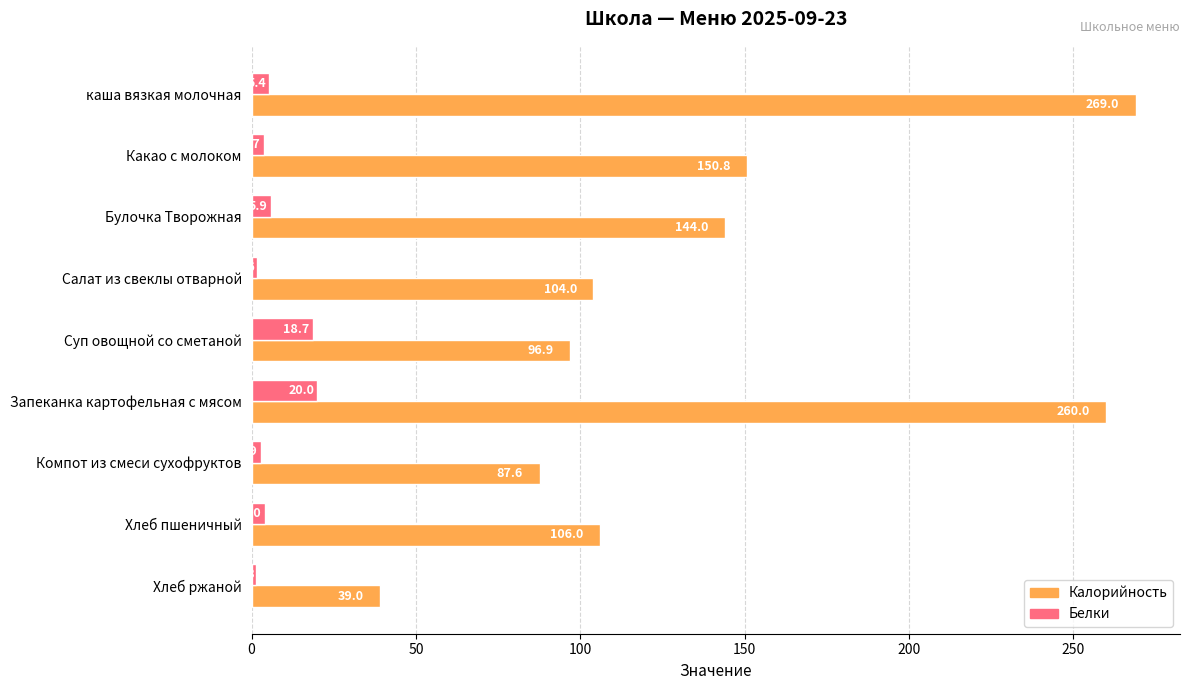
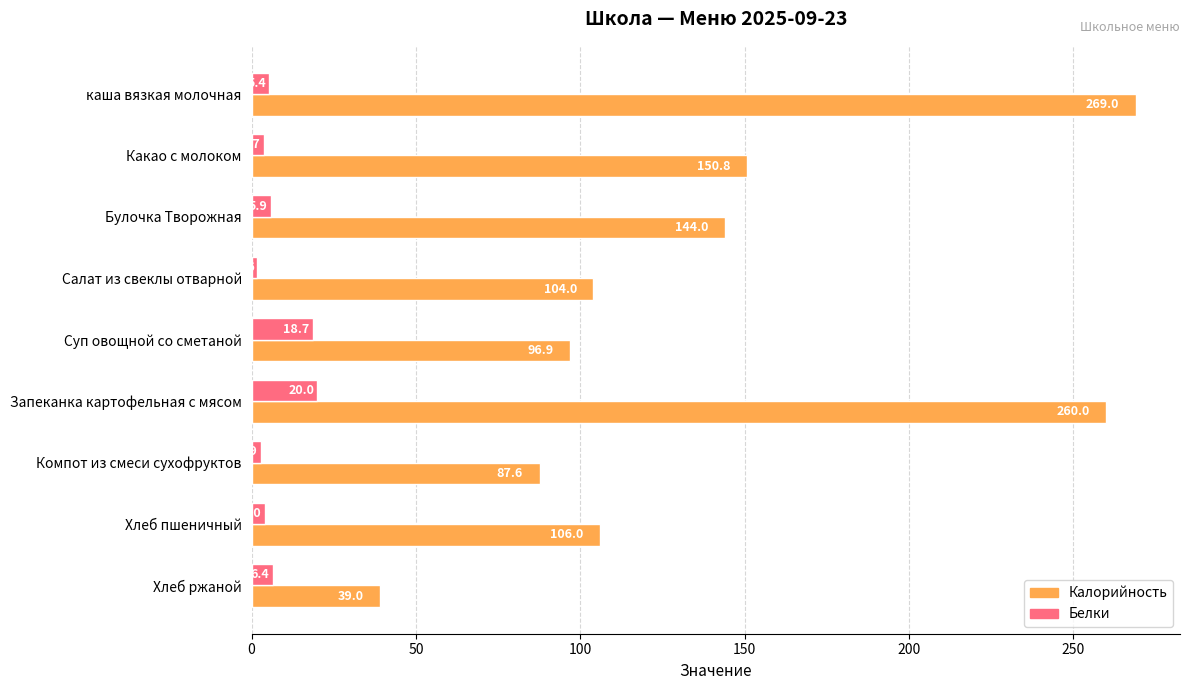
  {
    "Калорийность": {
      "каша вязкая молочная": 269.0,
      "Какао с молоком": 150.8,
      "Булочка Творожная": 144.0,
      "Салат из свеклы отварной": 104.0,
      "Суп овощной со сметаной": 96.9,
      "Запеканка картофельная с мясом": 260.0,
      "Компот из смеси сухофруктов": 87.6,
      "Хлеб пшеничный": 106.0,
      "Хлеб ржаной": 39.0
    },
    "Белки": {
      "Какао с молоком": 4,
      "Салат из свеклы отварной": 2,
      "Компот из смеси сухофруктов": 3,
      "Хлеб пшеничный": 4,
-     "Хлеб ржаной": 1
+     "Хлеб ржаной": 6
    }
  }
